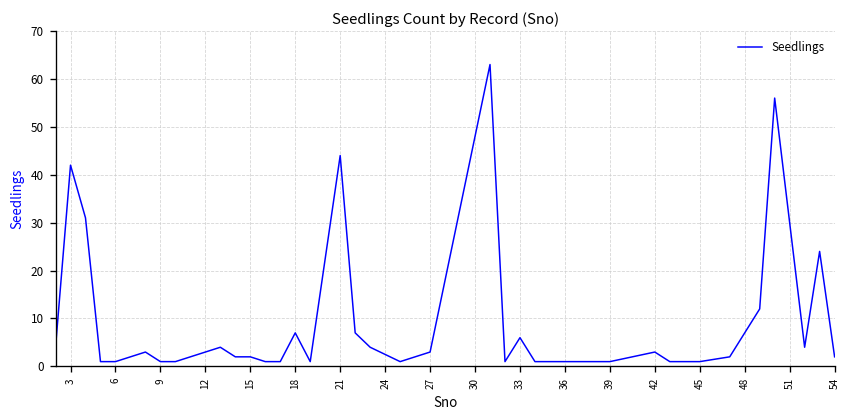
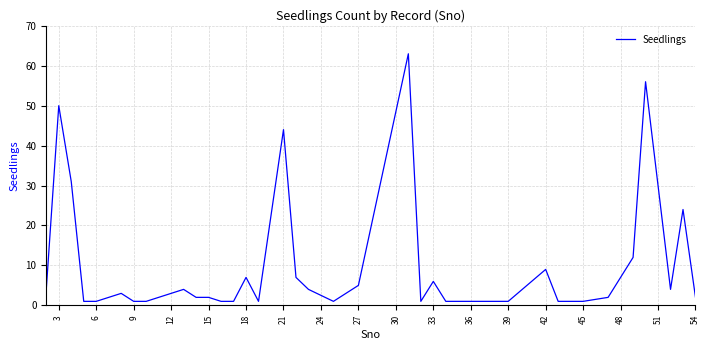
  {
-   "3": 42,
+   "3": 50,
    "6": 1,
    "9": 1,
    "15": 2,
    "18": 7,
    "21": 44,
-   "27": 3,
+   "27": 5,
    "33": 6,
    "36": 1,
    "39": 1,
-   "42": 3,
+   "42": 9,
    "45": 1,
    "54": 2
  }
